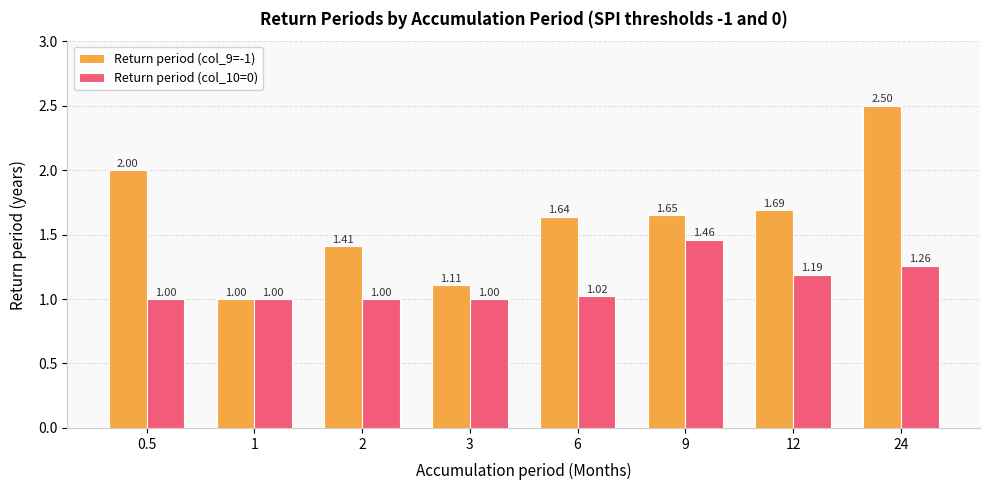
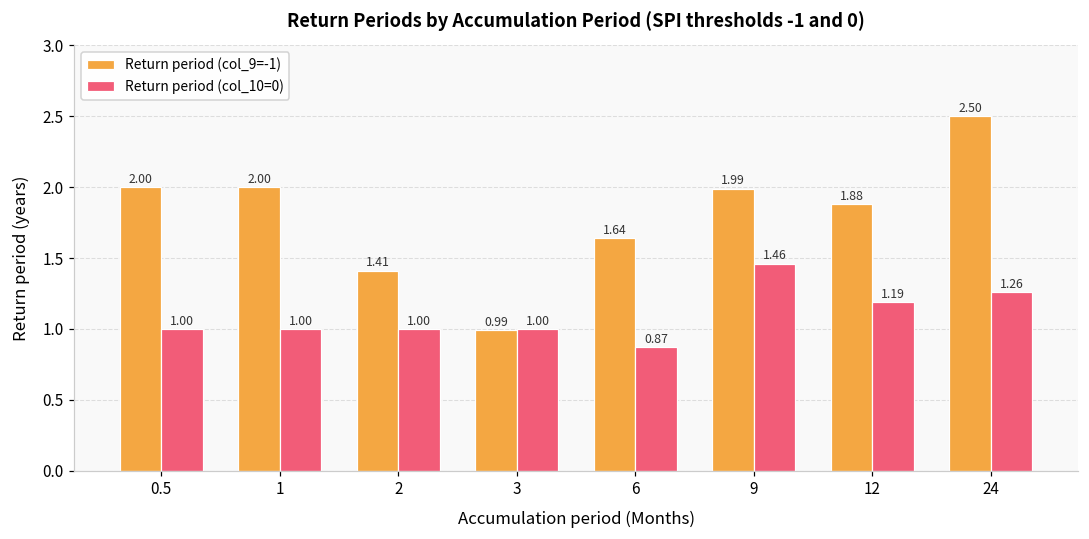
  {
    "Return period (col_9=-1)": {
      "0.5": 2.00,
-     "1": 1.00,
+     "1": 2.00,
      "2": 1.41,
-     "3": 1.11,
+     "3": 0.99,
      "6": 1.64,
-     "9": 1.65,
-     "12": 1.69,
+     "9": 1.99,
+     "12": 1.88,
      "24": 2.50
    },
    "Return period (col_10=0)": {
      "0.5": 1.00,
      "1": 1.00,
      "2": 1.00,
      "3": 1.00,
-     "6": 1.02,
+     "6": 0.87,
      "9": 1.46,
      "12": 1.19,
      "24": 1.26
    }
  }
